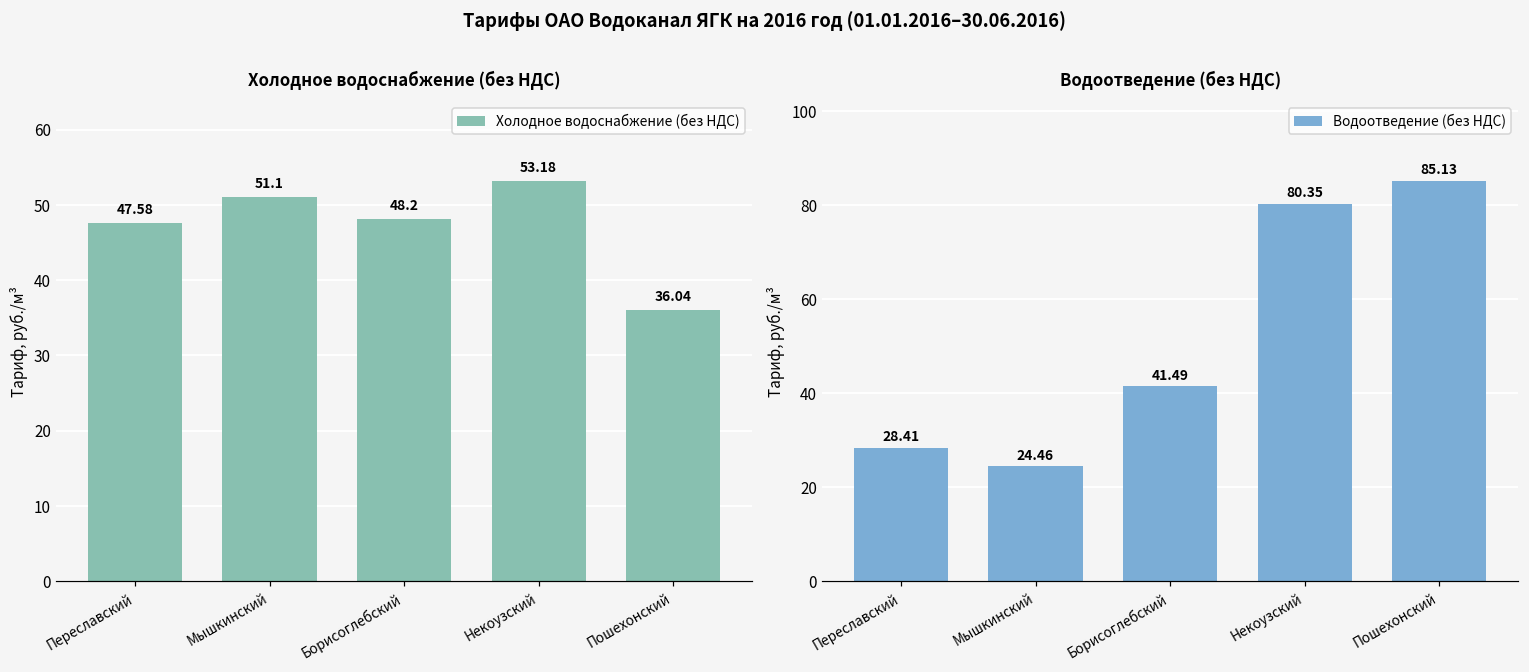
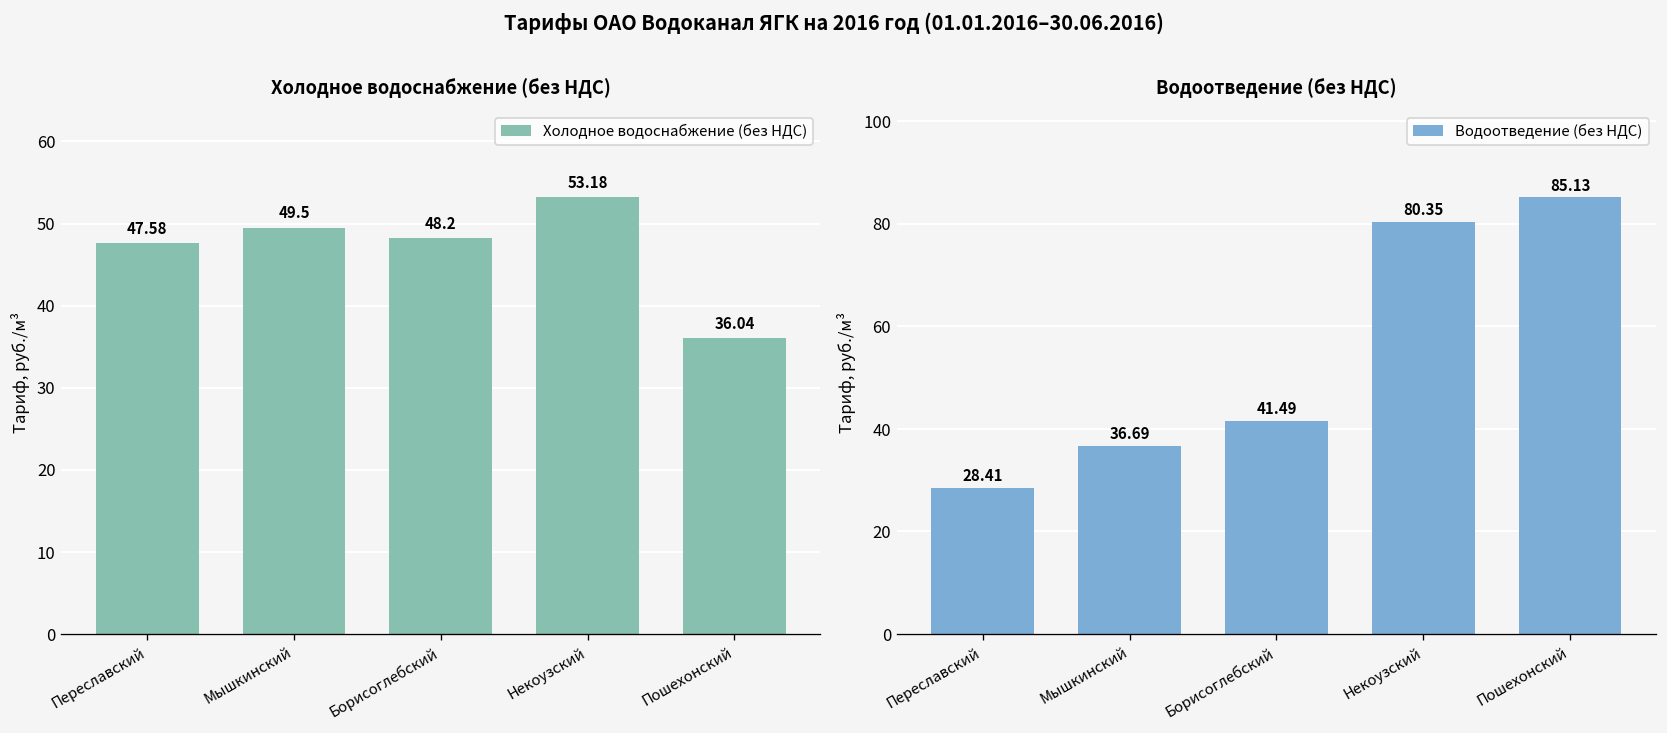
  {
    "Холодное водоснабжение (без НДС)": {
      "Переславский": 47.58,
-     "Мышкинский": 51.1,
+     "Мышкинский": 49.5,
      "Борисоглебский": 48.2,
      "Некоузский": 53.18,
      "Пошехонский": 36.04
    },
    "Водоотведение (без НДС)": {
      "Переславский": 28.41,
-     "Мышкинский": 24.46,
+     "Мышкинский": 36.69,
      "Борисоглебский": 41.49,
      "Некоузский": 80.35,
      "Пошехонский": 85.13
    }
  }
